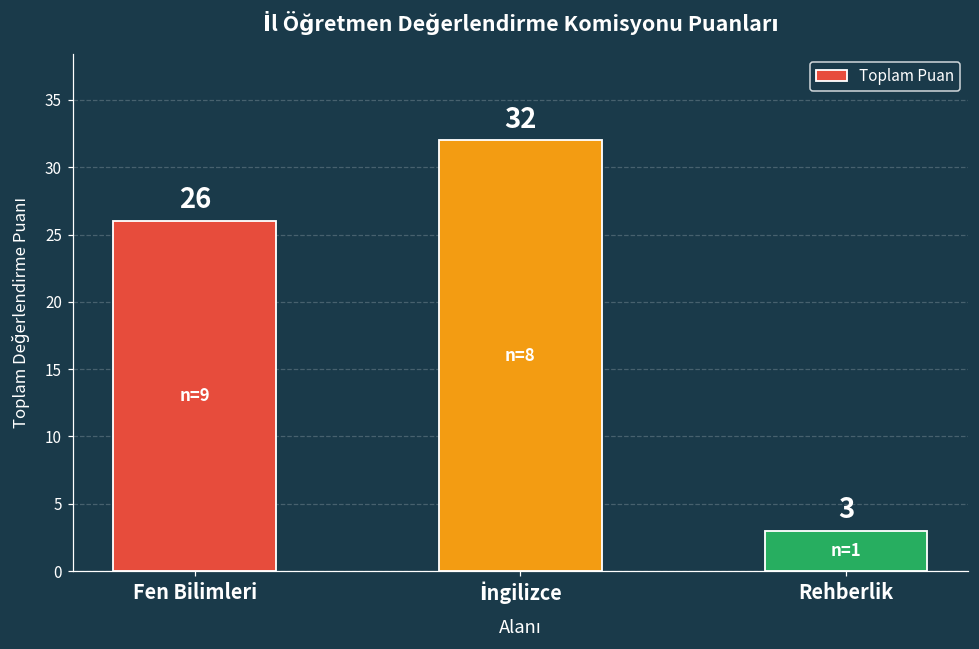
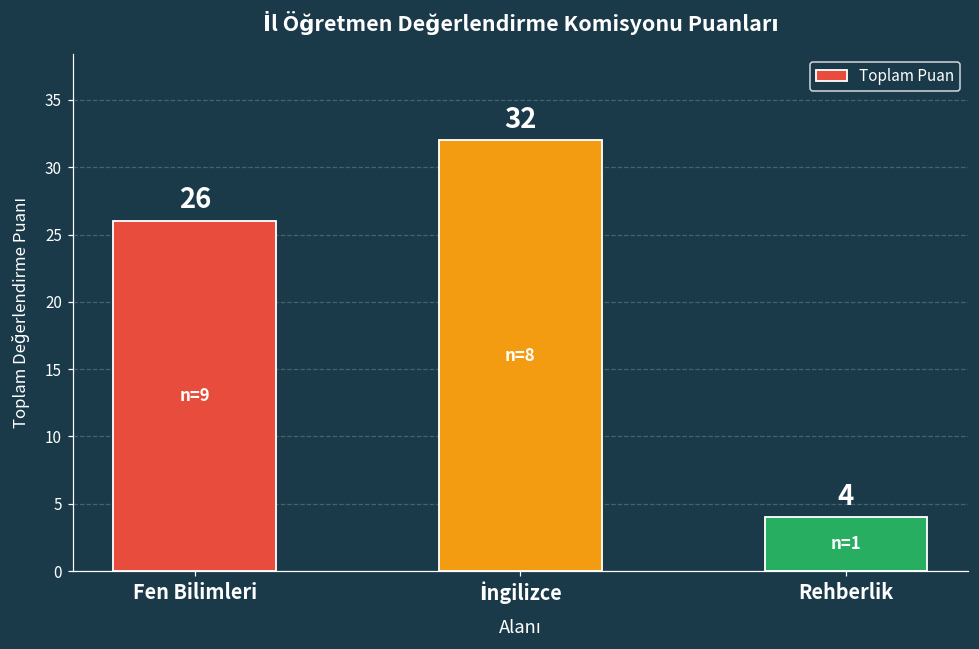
  {
    "Fen Bilimleri": 26,
    "İngilizce": 32,
-   "Rehberlik": 3
+   "Rehberlik": 4
  }
